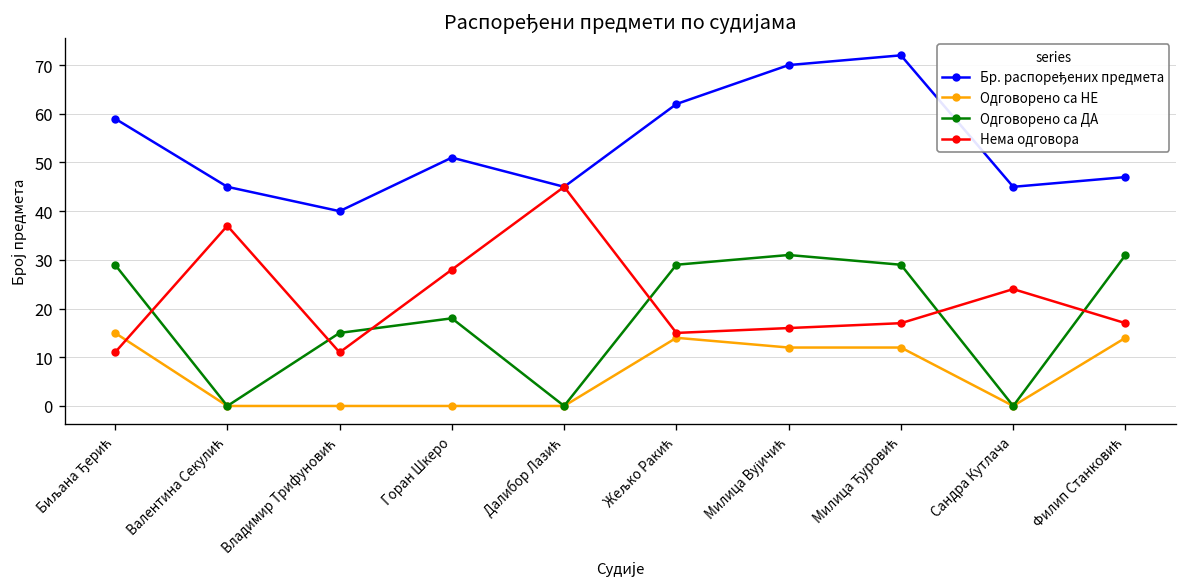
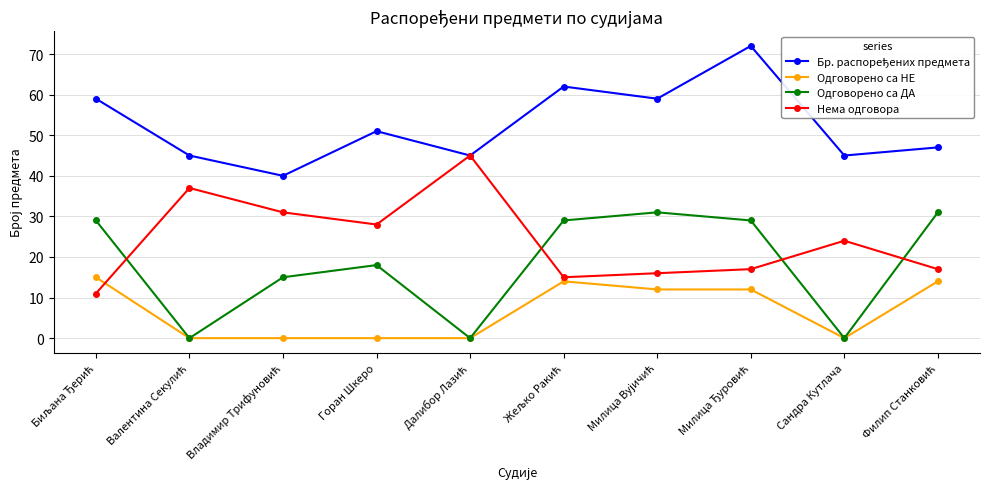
  {
    "Бр. распоређених предмета": {
      "Биљана Ђерић": 59,
      "Валентина Секулић": 45,
      "Владимир Трифуновић": 40,
      "Горан Шкеро": 51,
      "Жељко Ракић": 62,
-     "Милица Вујичић": 70,
+     "Милица Вујичић": 59,
      "Милица Ђуровић": 72,
      "Сандра Кутлача": 45,
      "Филип Станковић": 47
    },
    "Одговорено са НЕ": {
      "Биљана Ђерић": 15,
      "Владимир Трифуновић": 0,
      "Горан Шкеро": 0,
      "Жељко Ракић": 14,
      "Милица Вујичић": 12,
      "Милица Ђуровић": 12,
      "Филип Станковић": 14
    },
    "Одговорено са ДА": {
      "Биљана Ђерић": 29,
      "Владимир Трифуновић": 15,
      "Горан Шкеро": 18,
      "Жељко Ракић": 29,
      "Милица Вујичић": 31,
      "Милица Ђуровић": 29,
      "Филип Станковић": 31
    },
    "Нема одговора": {
      "Биљана Ђерић": 11,
      "Валентина Секулић": 37,
-     "Владимир Трифуновић": 11,
+     "Владимир Трифуновић": 31,
      "Горан Шкеро": 28,
      "Жељко Ракић": 15,
      "Милица Вујичић": 16,
      "Милица Ђуровић": 17,
      "Сандра Кутлача": 24,
      "Филип Станковић": 17
    }
  }
